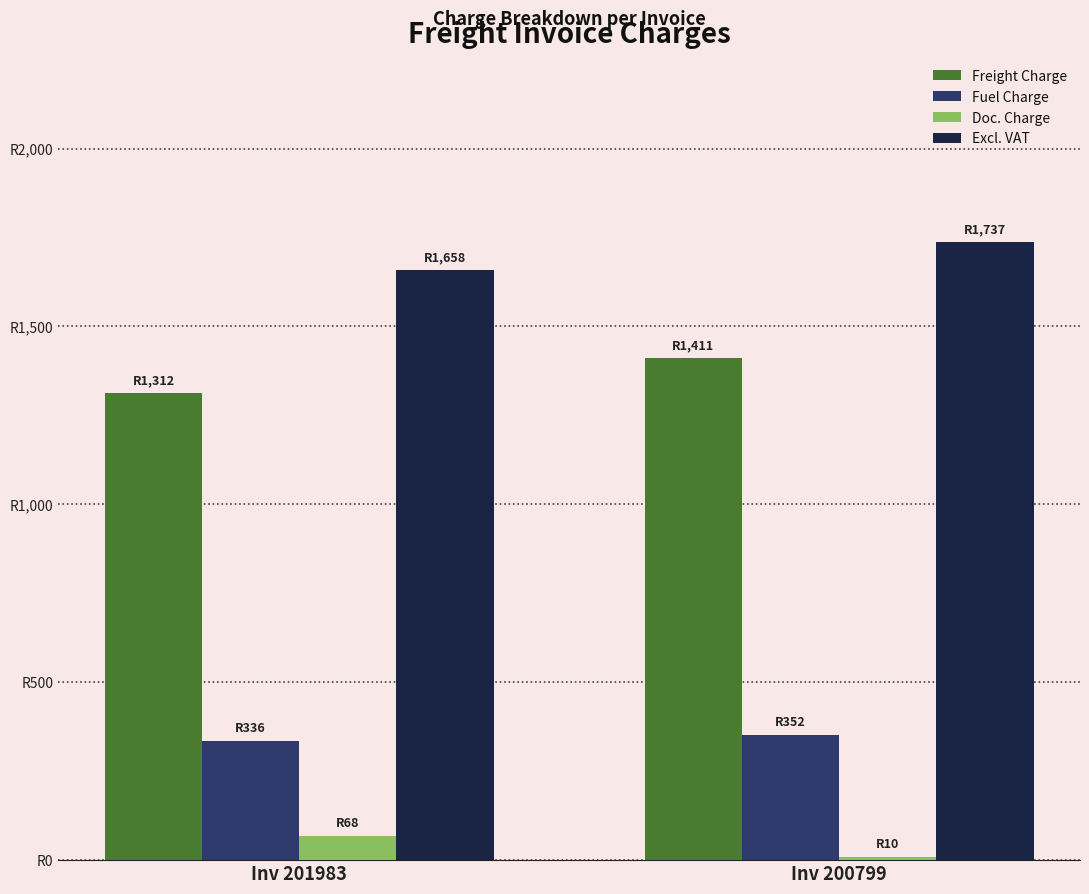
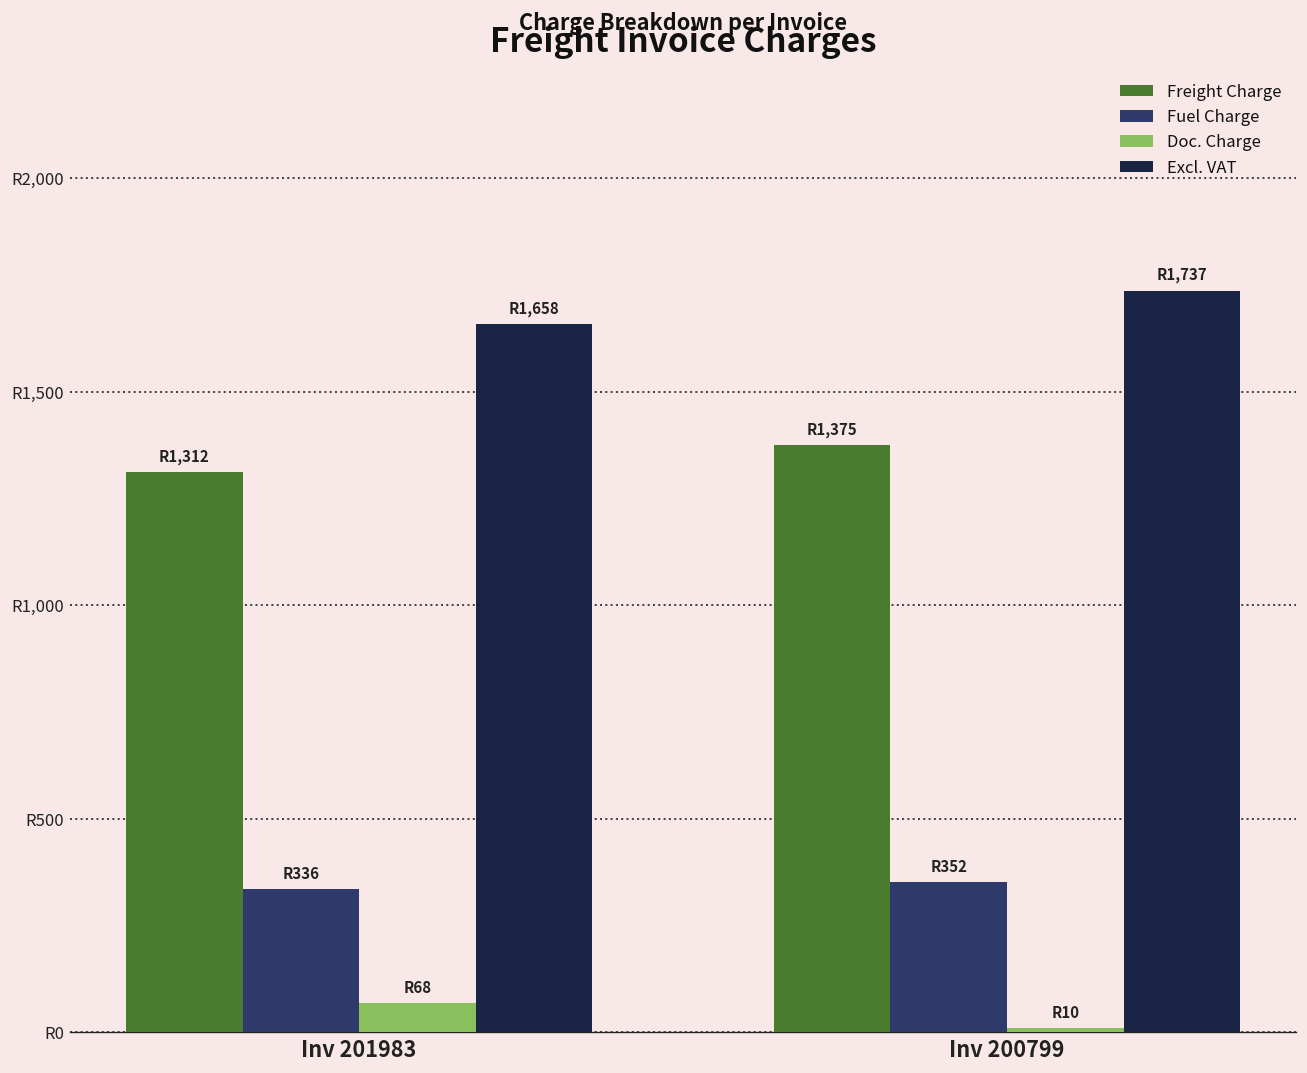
  {
    "Freight Charge": {
-     "Inv 200799": "1,411"
+     "Inv 200799": "1,375"
    },
    "Doc. Charge": {
      "Inv 201983": "R70",
      "Inv 200799": "R10"
    }
  }
